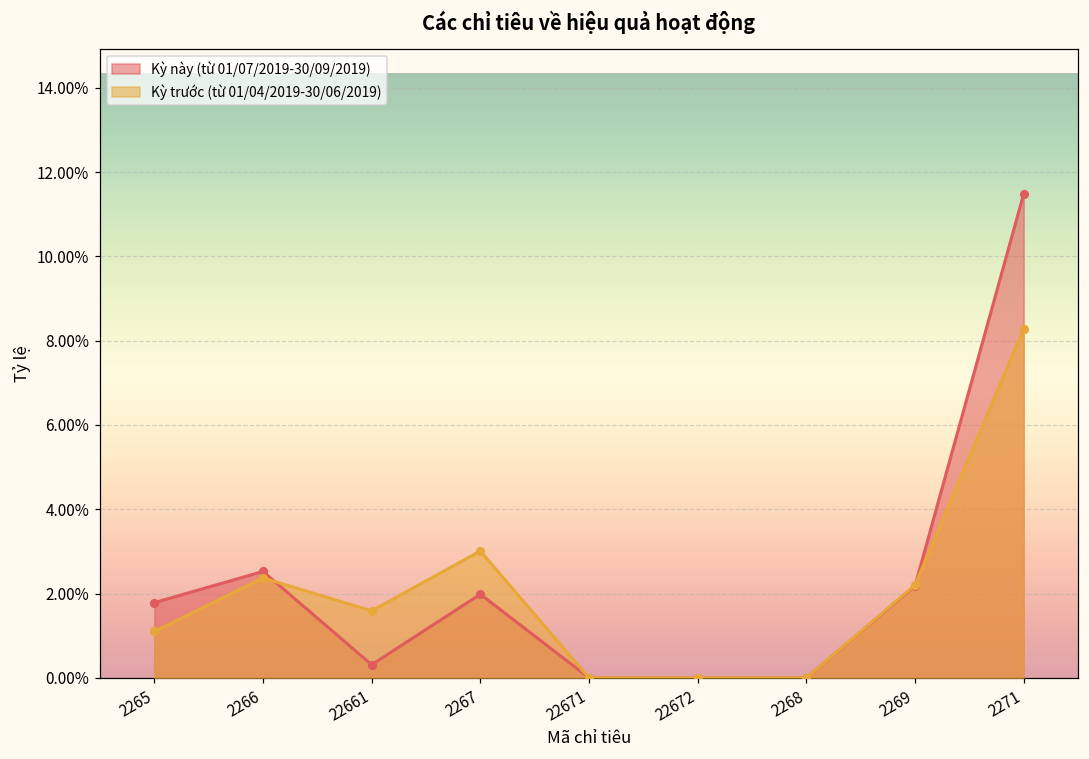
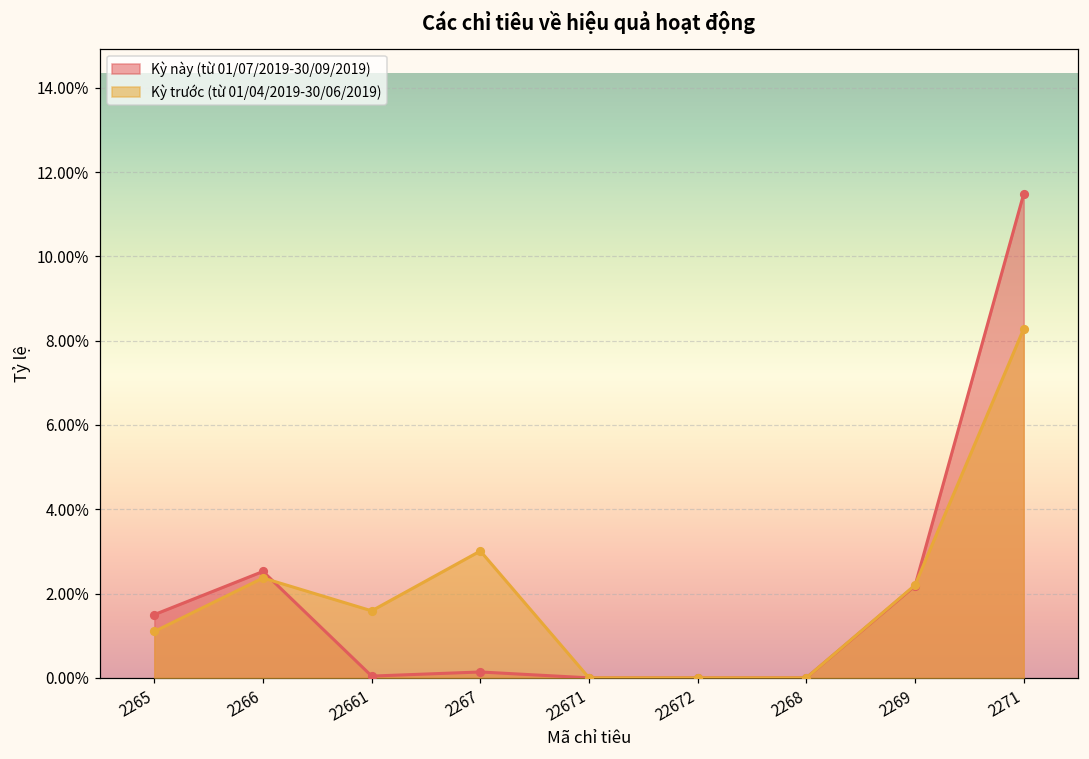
  {
    "Kỳ này (từ 01/07/2019-30/09/2019)": {
-     "2265": "1.8%",
+     "2265": "1.5%",
      "2266": "2.5%",
-     "22661": "0.3%",
-     "2267": "2.0%",
+     "22661": "0.0%",
+     "2267": "0.1%",
      "2271": "11.5%"
    },
    "Kỳ trước (từ 01/04/2019-30/06/2019)": {
      "2265": "1.1%",
      "2266": "2.4%",
      "22661": "1.6%",
      "2267": "3.0%",
      "2271": "8.3%"
    }
  }
